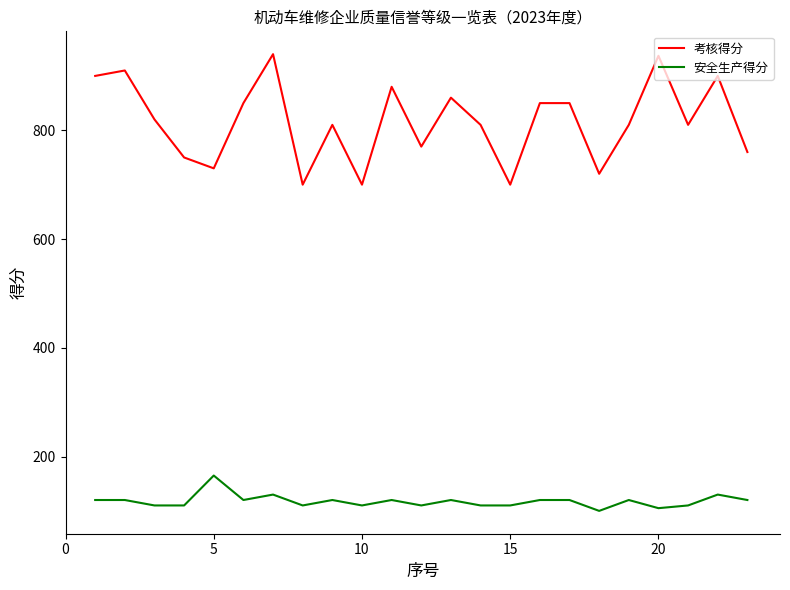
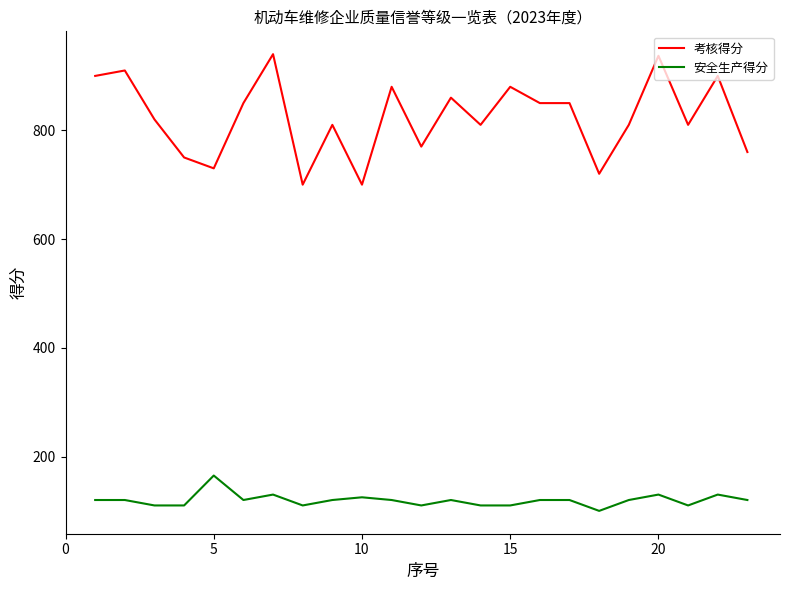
  {
    "考核得分": {
      "5": 730,
      "10": 700,
-     "15": 700
+     "15": 880
    },
    "安全生产得分": {
      "5": 170,
-     "10": 110,
+     "10": 130,
      "15": 110,
-     "20": 110
+     "20": 130
    }
  }
